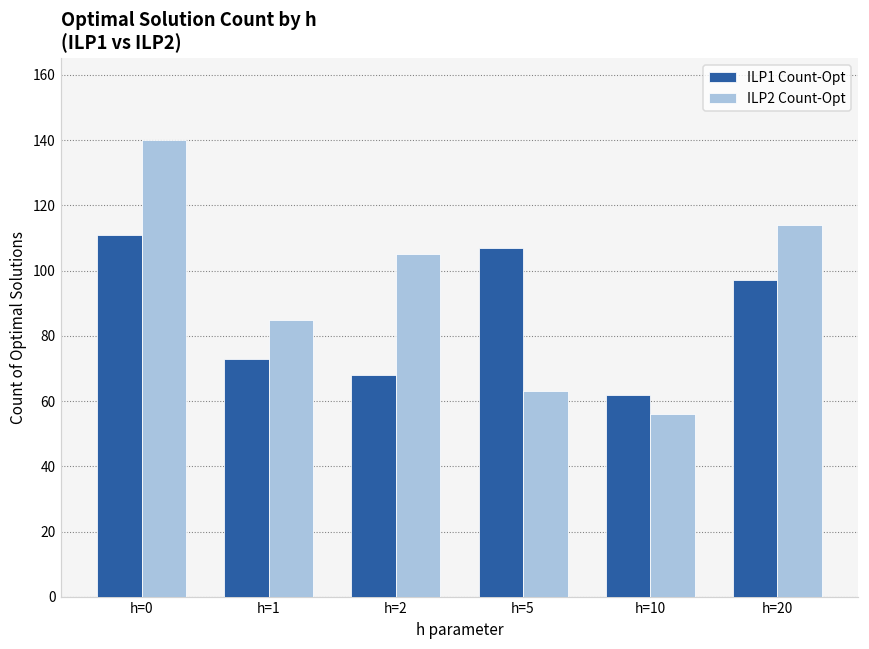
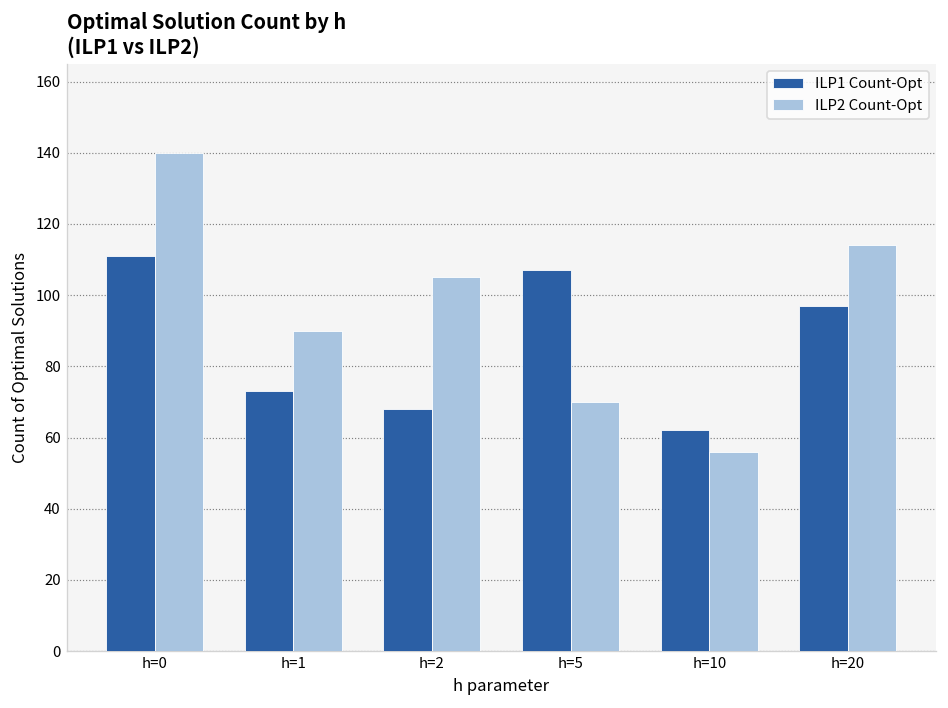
  {
    "ILP1 Count-Opt": {
      "h=0": 111,
      "h=1": 73,
      "h=2": 68,
      "h=5": 107,
      "h=10": 62,
      "h=20": 97
    },
    "ILP2 Count-Opt": {
      "h=0": 140,
-     "h=1": 85,
+     "h=1": 90,
      "h=2": 105,
-     "h=5": 63,
+     "h=5": 70,
      "h=10": 56,
      "h=20": 114
    }
  }
